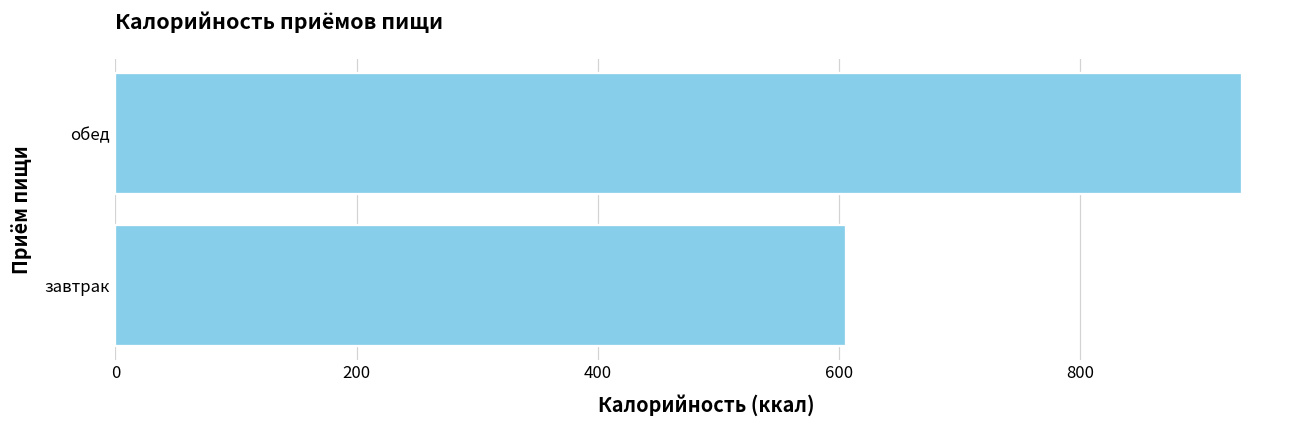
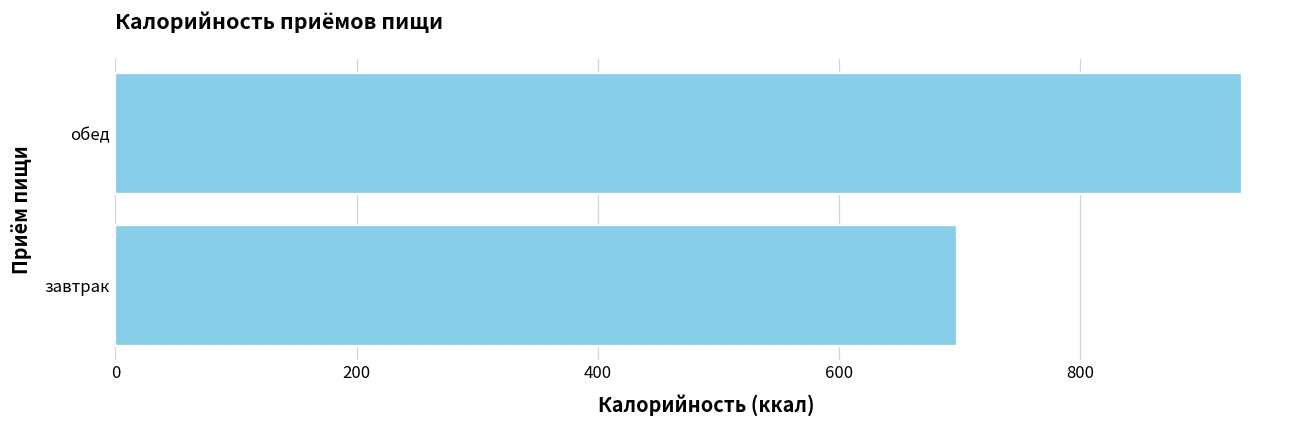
  {
    "обед": 934,
-   "завтрак": 606
+   "завтрак": 698
  }
